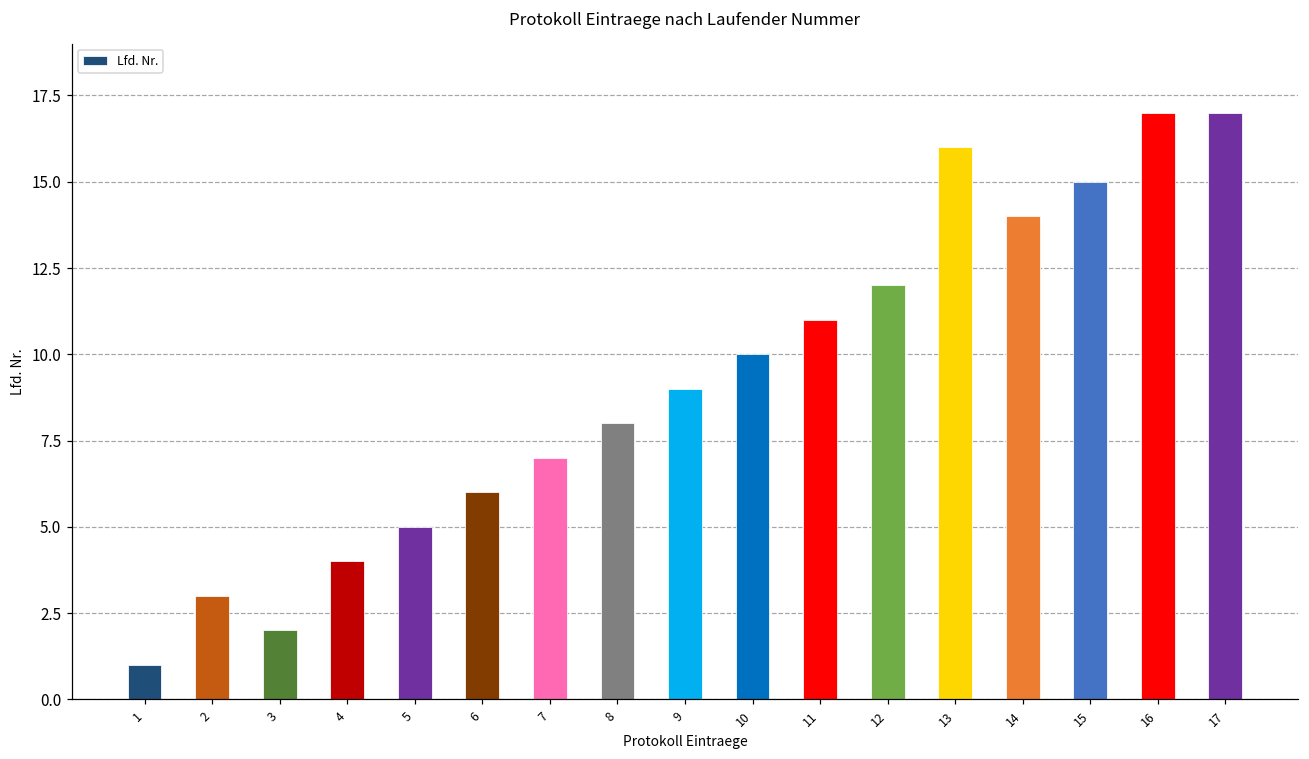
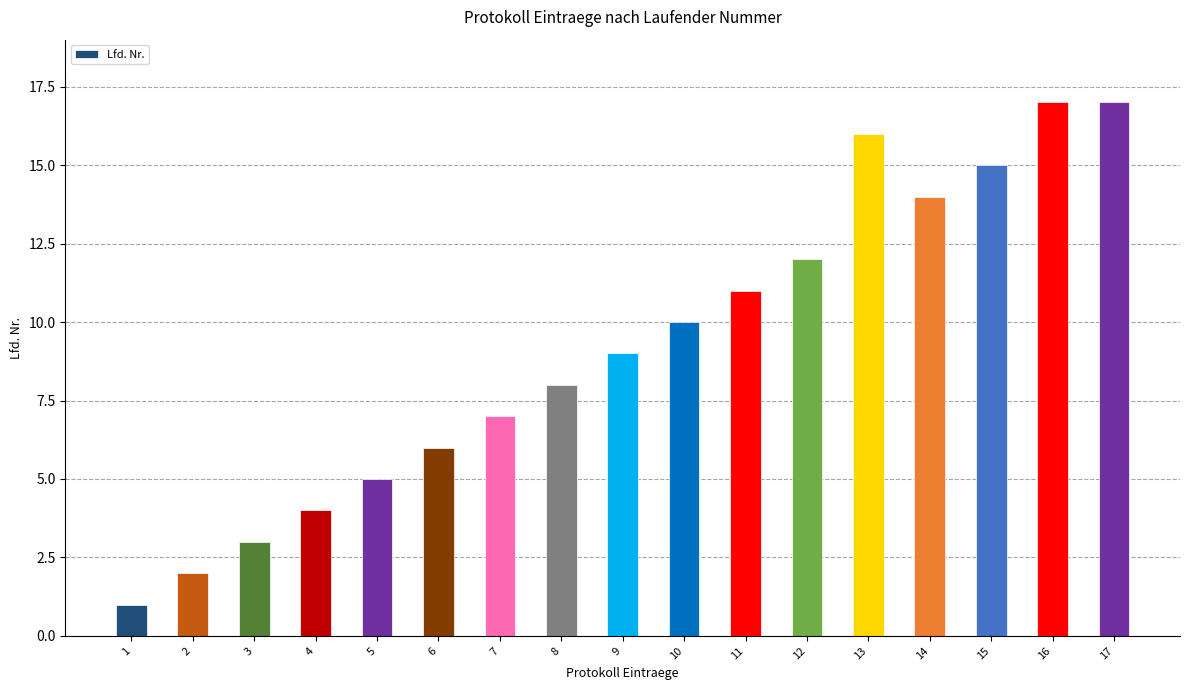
  {
    "1": 1,
-   "2": 3,
-   "3": 2,
+   "2": 2,
+   "3": 3,
    "4": 4,
    "5": 5,
    "6": 6,
    "7": 7,
    "8": 8,
    "9": 9,
    "10": 10,
    "11": 11,
    "12": 12,
    "13": 16,
    "14": 14,
    "15": 15,
    "16": 17,
    "17": 17
  }
